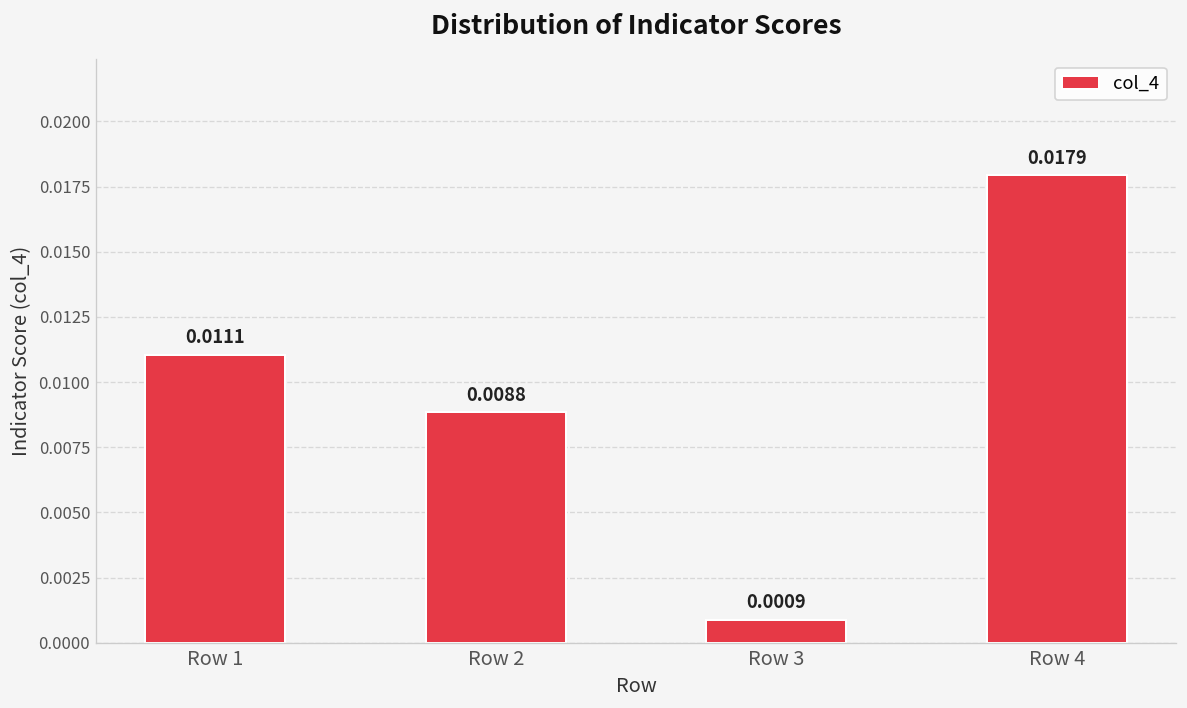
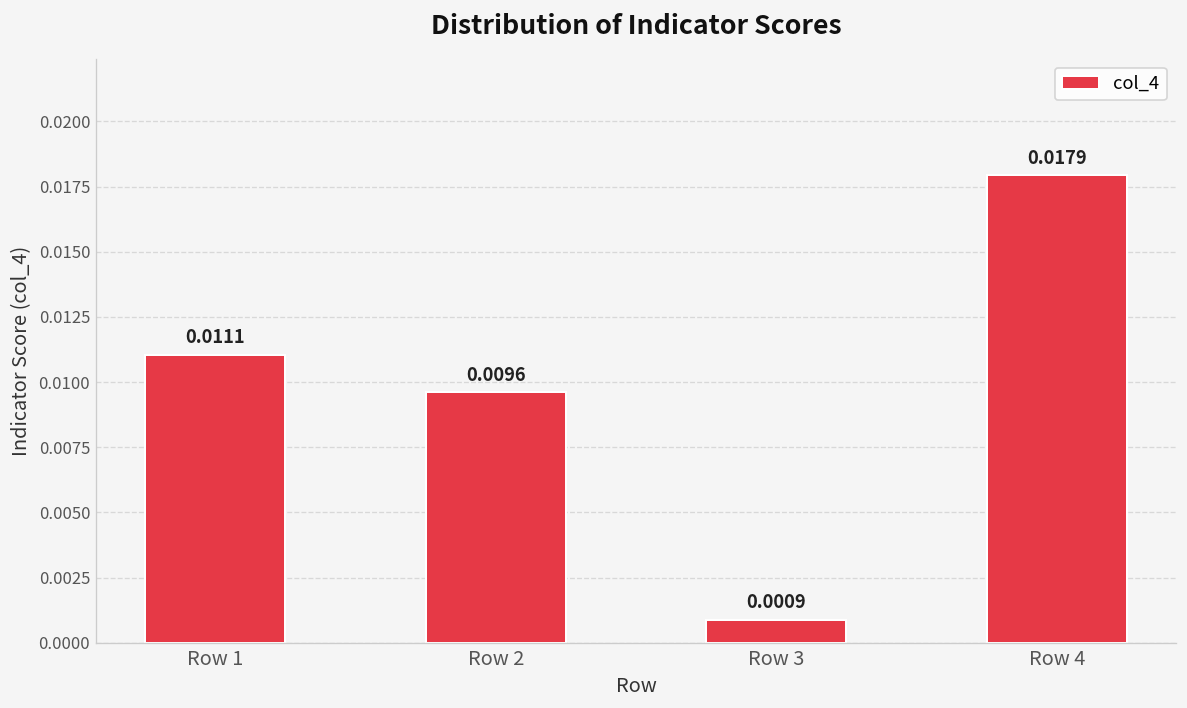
  {
    "Row 1": 0.0111,
-   "Row 2": 0.0088,
+   "Row 2": 0.0096,
    "Row 3": 0.0009,
    "Row 4": 0.0179
  }
